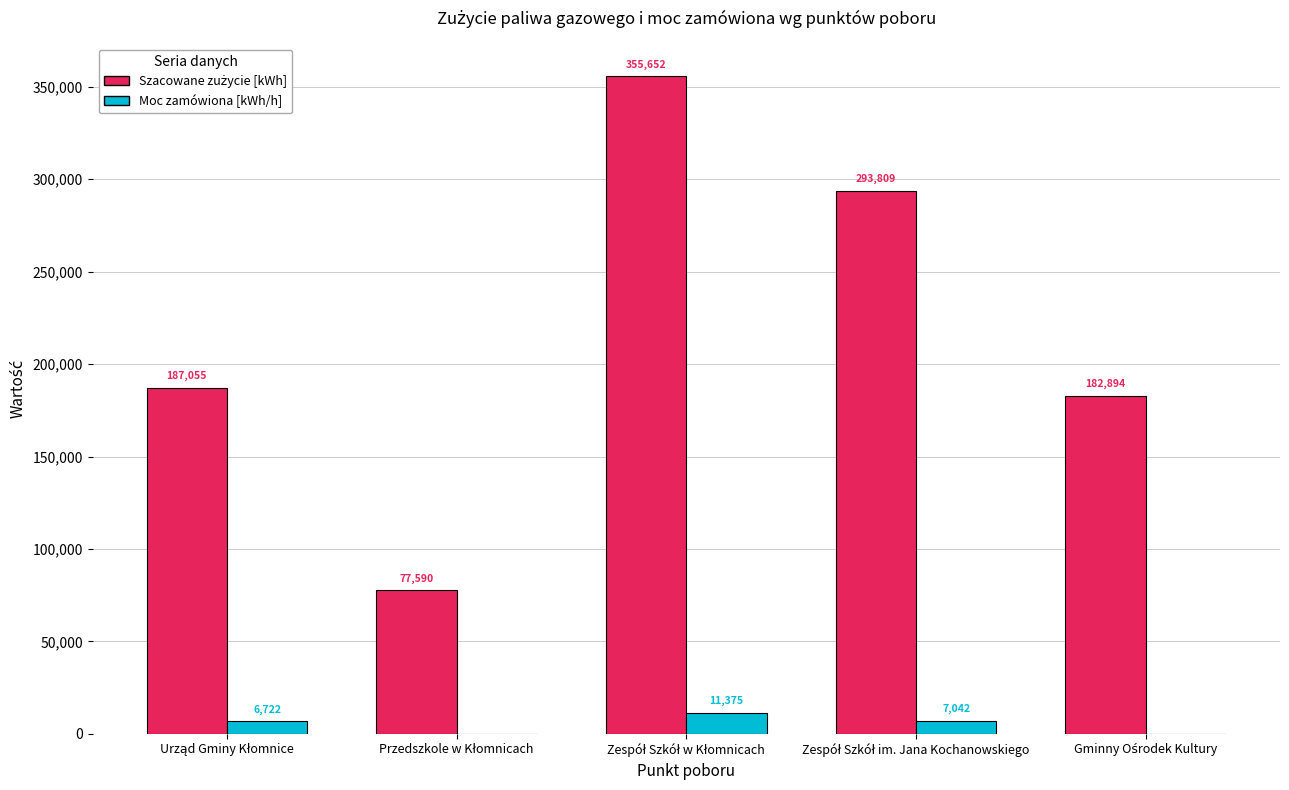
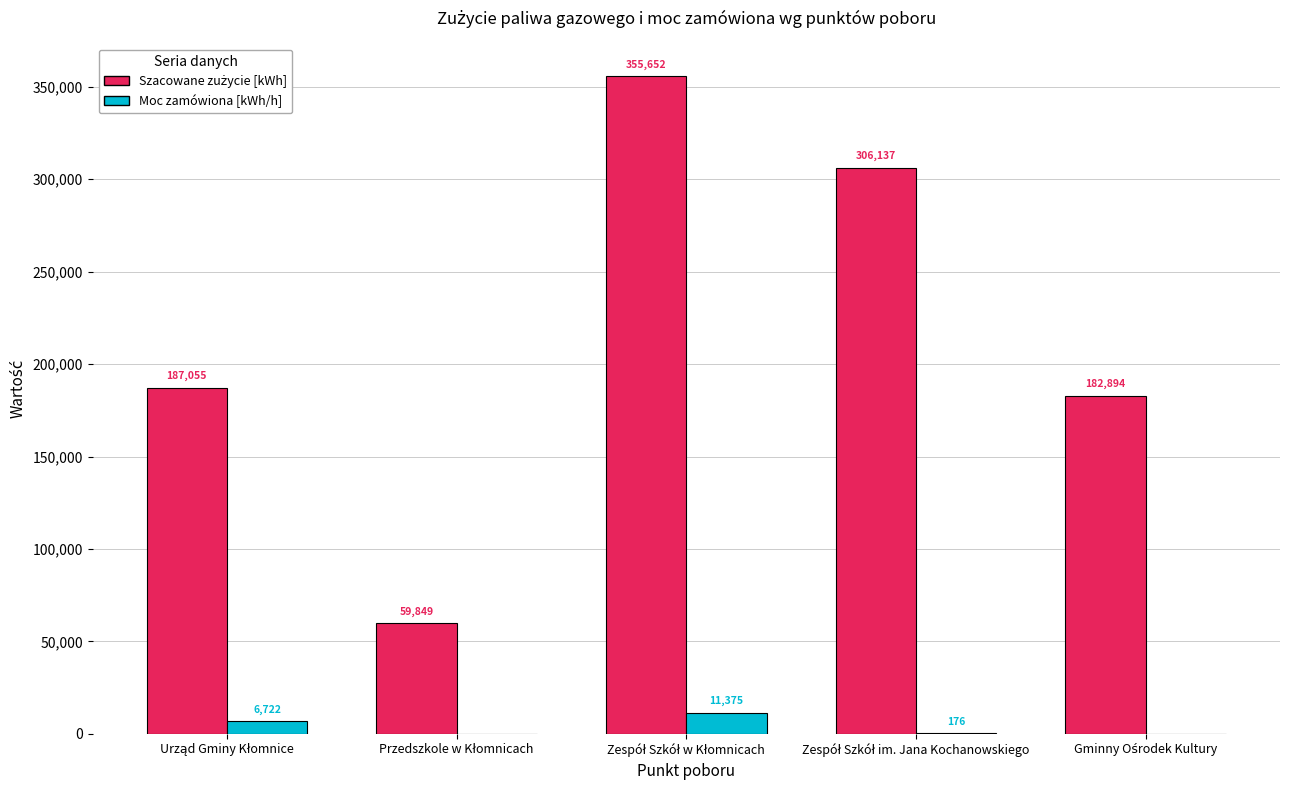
  {
    "Szacowane zużycie [kWh]": {
      "Urząd Gminy Kłomnice": "187,055",
-     "Przedszkole w Kłomnicach": "77,590",
+     "Przedszkole w Kłomnicach": "59,849",
      "Zespół Szkół w Kłomnicach": "355,652",
-     "Zespół Szkół im. Jana Kochanowskiego": "293,809",
+     "Zespół Szkół im. Jana Kochanowskiego": "306,137",
      "Gminny Ośrodek Kultury": "182,894"
    },
    "Moc zamówiona [kWh/h]": {
      "Urząd Gminy Kłomnice": "6,722",
      "Zespół Szkół w Kłomnicach": "11,375",
-     "Zespół Szkół im. Jana Kochanowskiego": "7,042"
+     "Zespół Szkół im. Jana Kochanowskiego": "176"
    }
  }
